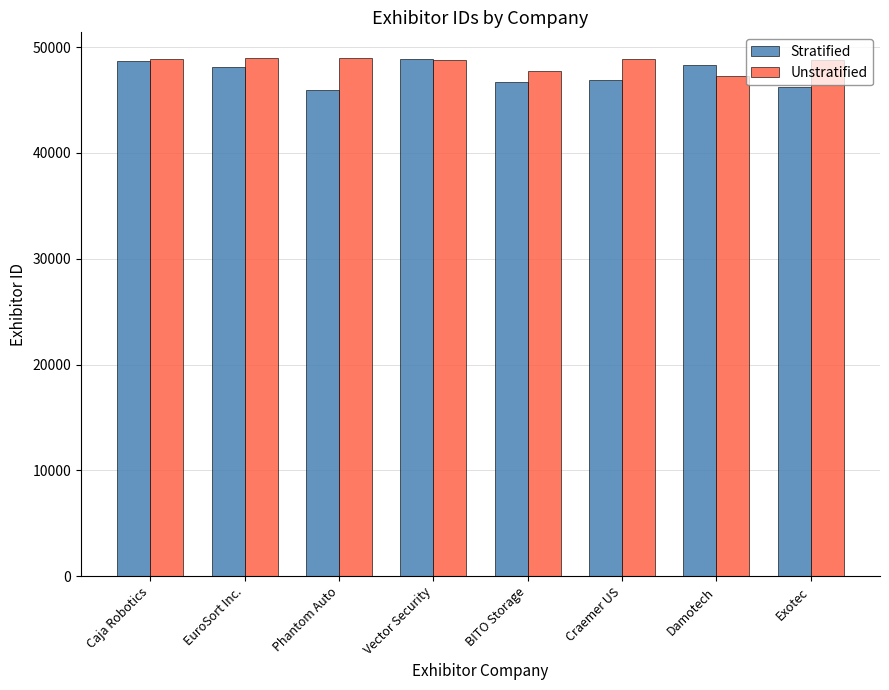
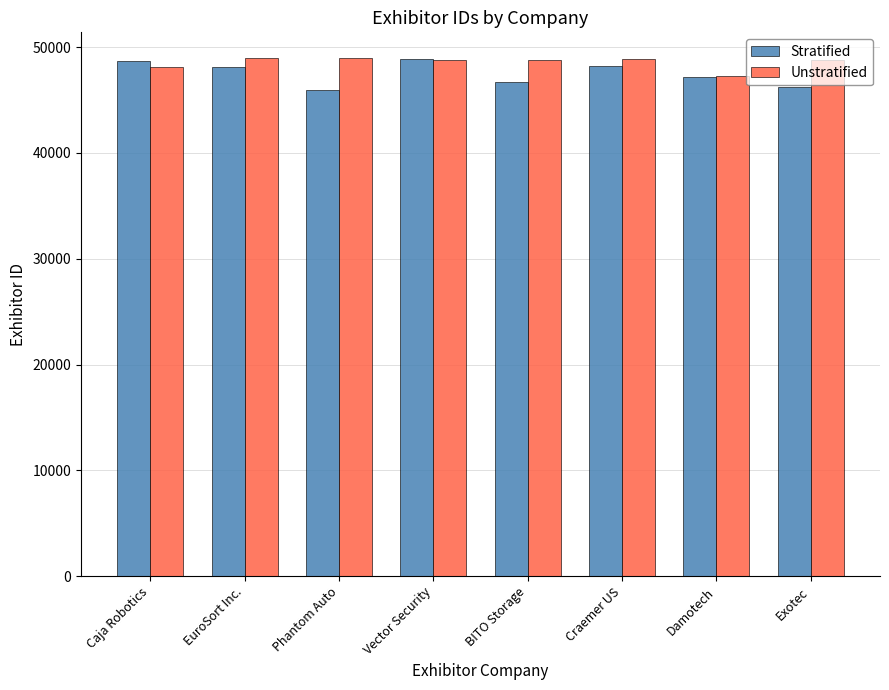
  {
    "Stratified": {
      "Caja Robotics": 48700,
      "EuroSort Inc.": 48100,
      "Phantom Auto": 45900,
      "Vector Security": 48900,
      "BITO Storage": 46700,
-     "Craemer US": 46900,
-     "Damotech": 48300,
+     "Craemer US": 48200,
+     "Damotech": 47100,
      "Exotec": 46200
    },
    "Unstratified": {
-     "Caja Robotics": 48900,
+     "Caja Robotics": 48100,
      "EuroSort Inc.": 49000,
      "Phantom Auto": 48900,
      "Vector Security": 48800,
-     "BITO Storage": 47800,
+     "BITO Storage": 48800,
      "Craemer US": 48900,
      "Damotech": 47300
    }
  }
